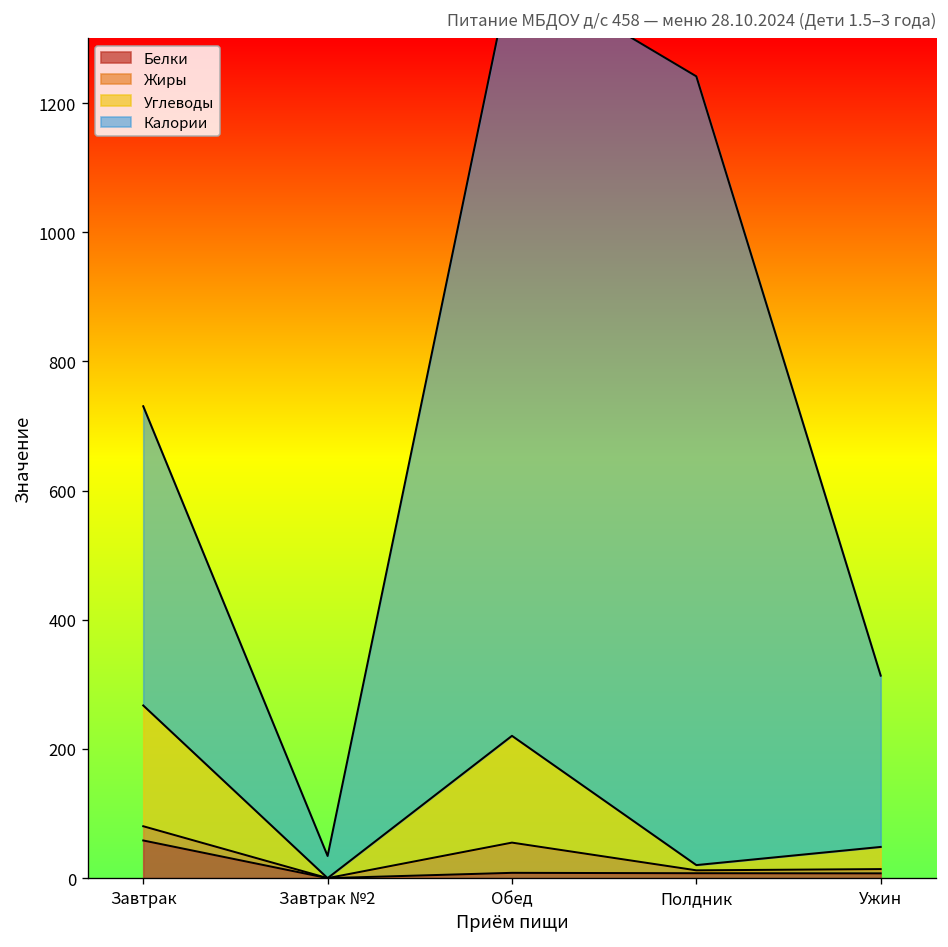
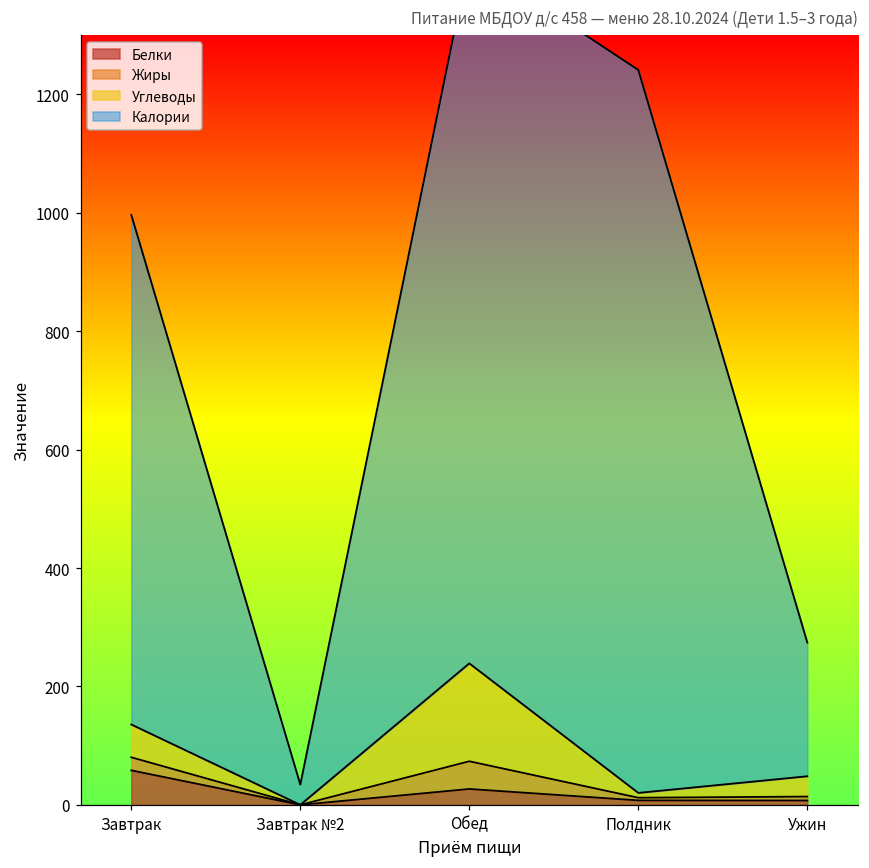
  {
    "Белки": {
      "Завтрак": 60,
-     "Обед": 10,
+     "Обед": 30,
      "Ужин": 10
    },
    "Жиры": {
      "Завтрак": 20,
      "Обед": 50,
      "Ужин": 10
    },
    "Углеводы": {
-     "Завтрак": 190,
+     "Завтрак": 60,
      "Обед": 170,
      "Полдник": 10,
      "Ужин": 30
    },
    "Калории": {
-     "Завтрак": 460,
+     "Завтрак": 860,
      "Завтрак №2": 30,
      "Полдник": 1220,
-     "Ужин": 270
+     "Ужин": 230
    }
  }
